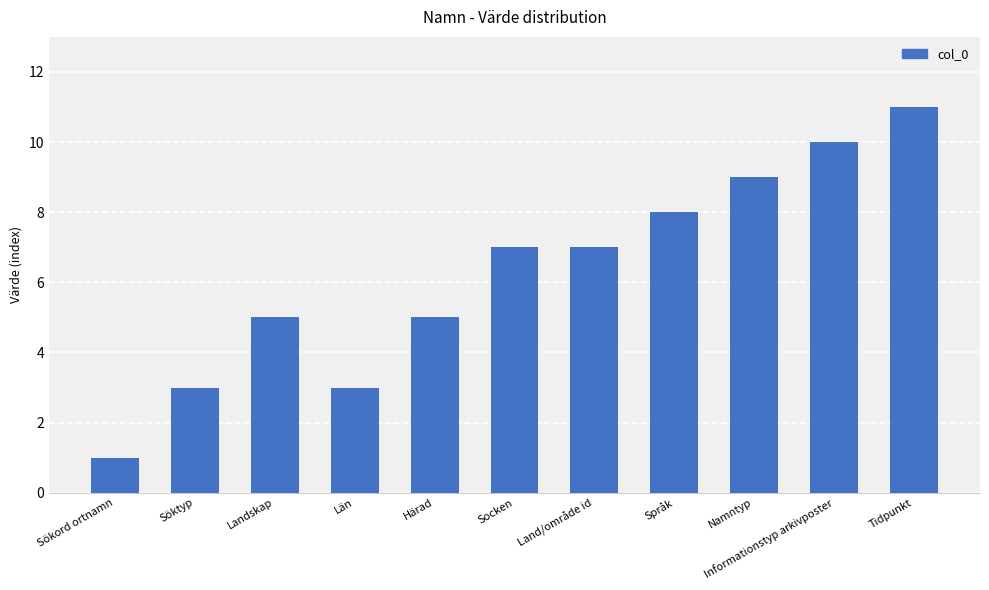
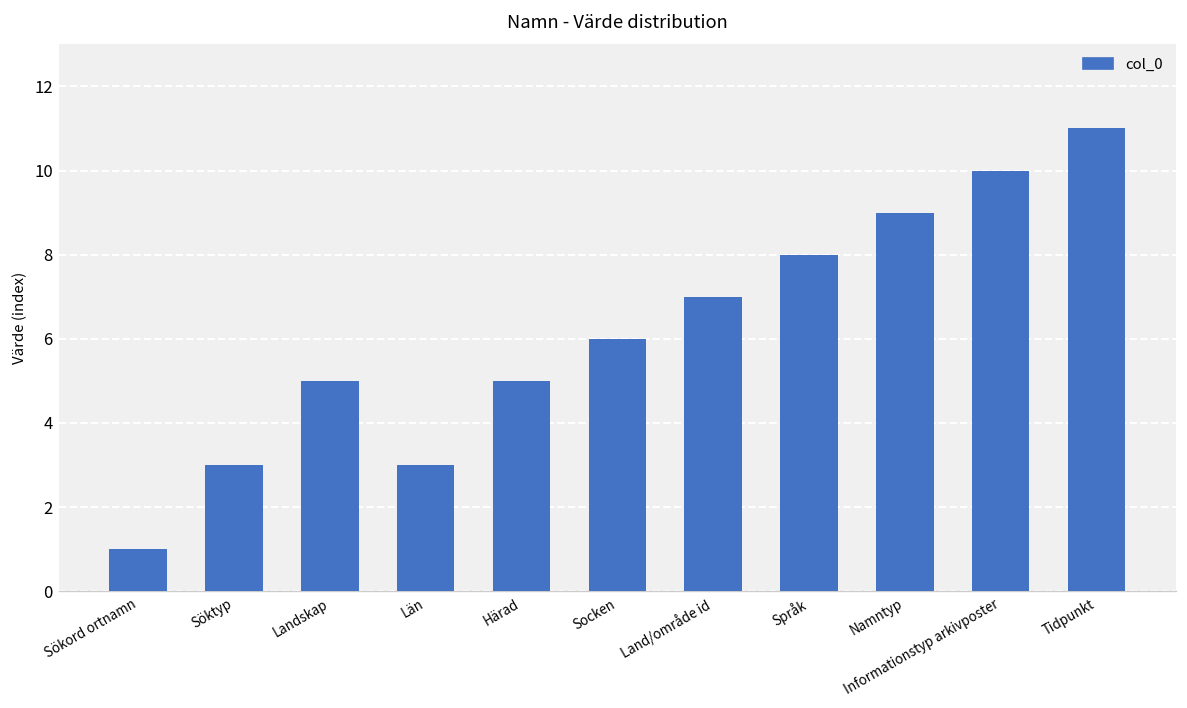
  {
    "Sökord ortnamn": 1,
    "Söktyp": 3,
    "Landskap": 5,
    "Län": 3,
    "Härad": 5,
-   "Socken": 7,
+   "Socken": 6,
    "Land/område id": 7,
    "Språk": 8,
    "Namntyp": 9,
    "Informationstyp arkivposter": 10,
    "Tidpunkt": 11
  }
